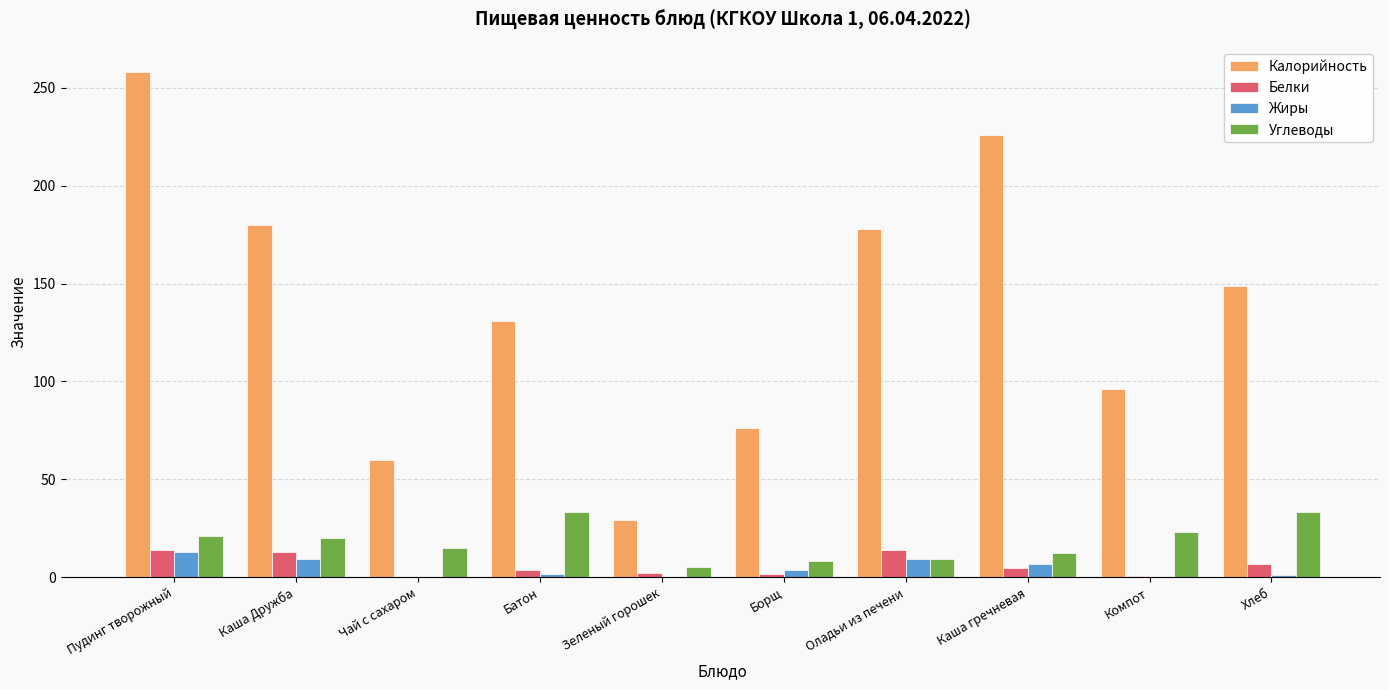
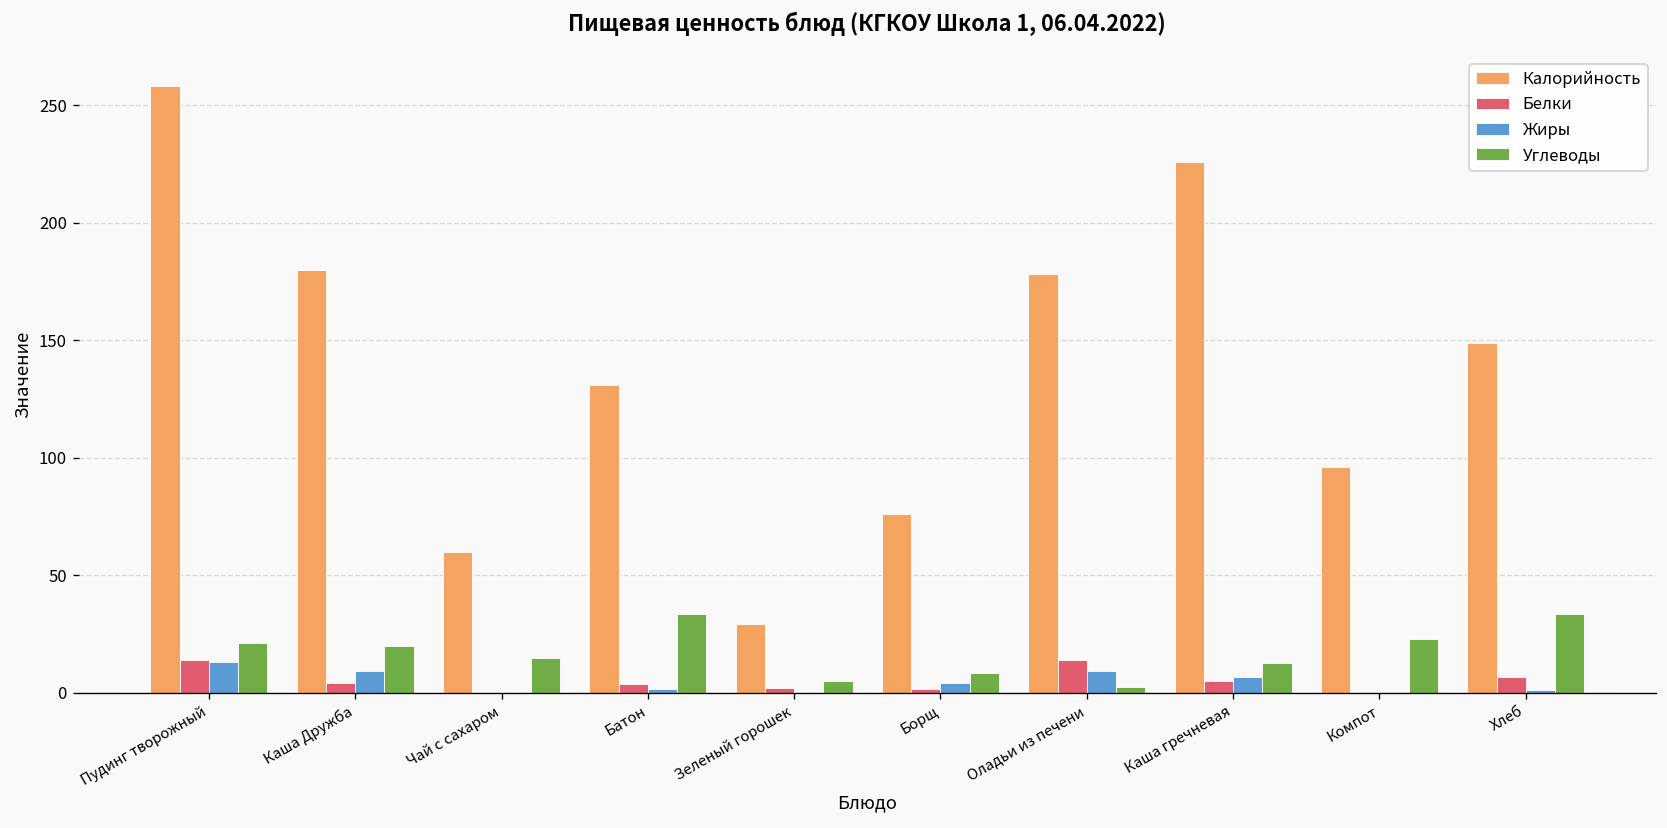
  {
    "Калорийность": {
      "Пудинг творожный": 258,
      "Каша Дружба": 180,
      "Чай с сахаром": 60,
      "Батон": 131,
      "Зеленый горошек": 29,
      "Борщ": 76,
      "Оладьи из печени": 178,
      "Каша гречневая": 226,
      "Компот": 96,
      "Хлеб": 149
    },
    "Белки": {
      "Пудинг творожный": 14,
-     "Каша Дружба": 13,
+     "Каша Дружба": 4,
      "Батон": 4,
      "Зеленый горошек": 2,
      "Борщ": 1,
      "Оладьи из печени": 14,
      "Каша гречневая": 5,
      "Хлеб": 7
    },
    "Жиры": {
      "Пудинг творожный": 13,
      "Каша Дружба": 9,
      "Чай с сахаром": 0,
      "Батон": 1,
      "Борщ": 4,
      "Оладьи из печени": 9,
      "Каша гречневая": 7
    },
    "Углеводы": {
      "Пудинг творожный": 21,
      "Каша Дружба": 20,
      "Чай с сахаром": 15,
      "Батон": 34,
      "Зеленый горошек": 5,
      "Борщ": 9,
-     "Оладьи из печени": 9,
+     "Оладьи из печени": 2,
      "Каша гречневая": 13,
      "Компот": 23,
      "Хлеб": 33
    }
  }
